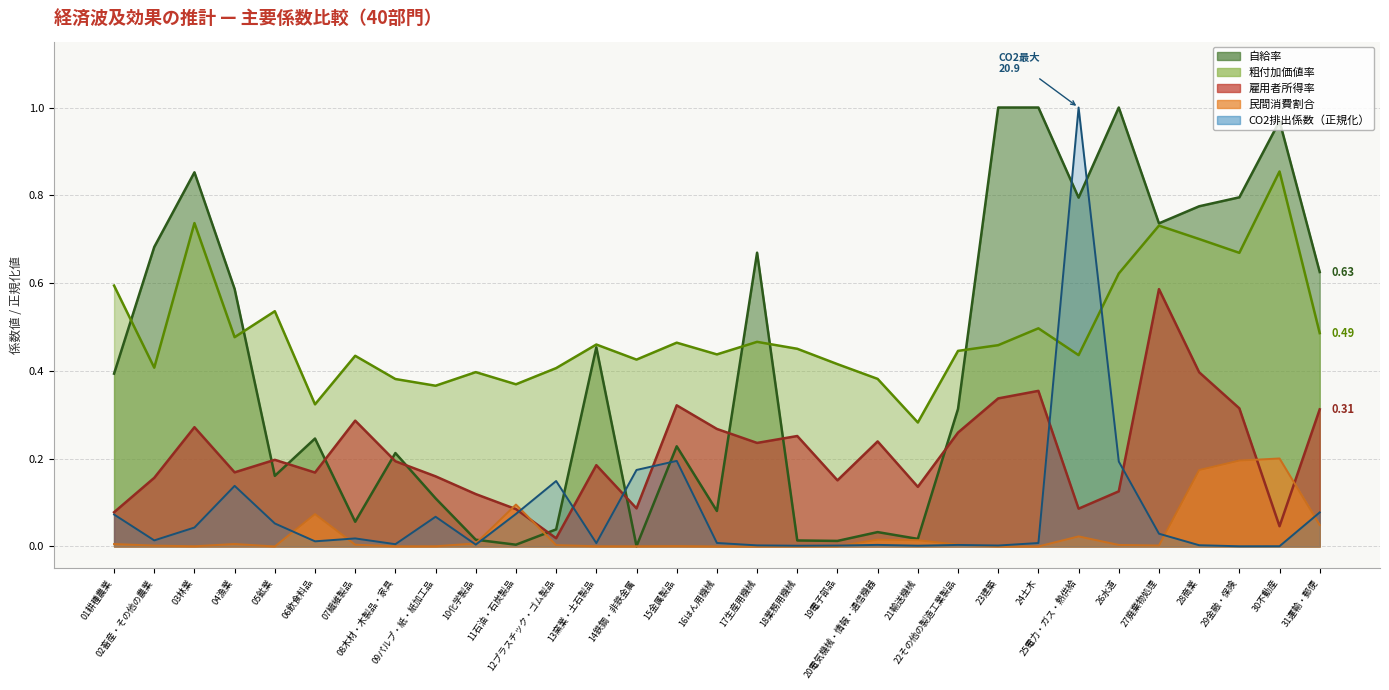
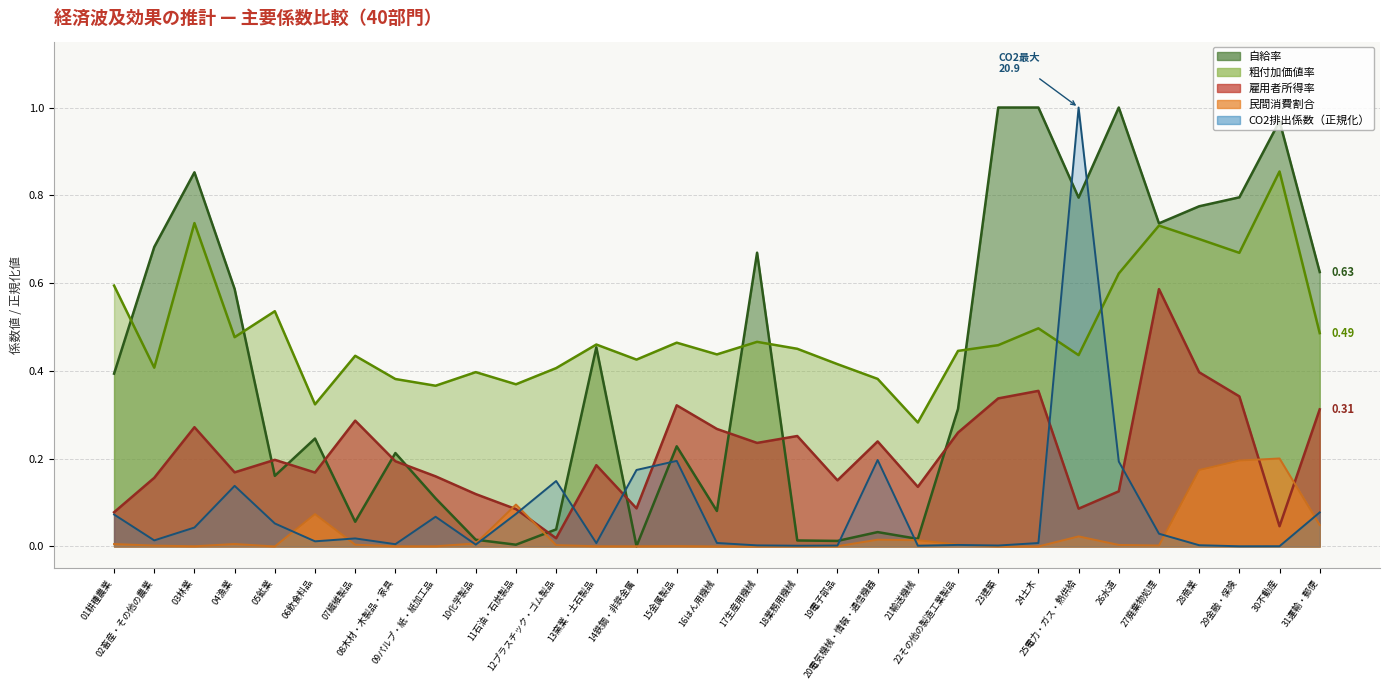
  {
    "自給率": {
      "31運輸・郵便": 0.63
    },
    "粗付加価値率": {
      "31運輸・郵便": 0.49
    },
    "雇用者所得率": {
      "02畜産・その他の農業": 0.16,
      "03林業": 0.27,
      "04漁業": 0.17,
      "05鉱業": 0.20,
      "06飲食料品": 0.17,
      "07繊維製品": 0.29,
      "08木材・木製品・家具": 0.19,
      "09パルプ・紙・紙加工品": 0.16,
      "10化学製品": 0.12,
      "11石油・石炭製品": 0.09,
      "12プラスチック・ゴム製品": 0.02,
      "13窯業・土石製品": 0.19,
      "14鉄鋼・非鉄金属": 0.09,
      "15金属製品": 0.32,
      "16はん用機械": 0.27,
      "17生産用機械": 0.24,
      "18業務用機械": 0.25,
      "19電子部品": 0.15,
      "20電気機械・情報・通信機器": 0.24,
      "21輸送機械": 0.14,
      "22その他の製造工業製品": 0.26,
      "23建築": 0.34,
      "24土木": 0.35,
      "25電力・ガス・熱供給": 0.09,
      "26水道": 0.13,
      "27廃棄物処理": 0.59,
      "28商業": 0.40,
-     "29金融・保険": 0.31,
+     "29金融・保険": 0.34,
      "30不動産": 0.05
    },
    "民間消費割合": {
      "01耕種農業": 0.01,
      "02畜産・その他の農業": 0.00,
      "03林業": 0.00,
      "04漁業": 0.01,
      "05鉱業": 0.00,
      "06飲食料品": 0.07,
      "07繊維製品": 0.00,
      "09パルプ・紙・紙加工品": 0.00,
      "11石油・石炭製品": 0.10,
      "12プラスチック・ゴム製品": 0.00,
      "13窯業・土石製品": 0.00,
      "15金属製品": 0.00,
      "16はん用機械": 0.00,
      "20電気機械・情報・通信機器": 0.02,
      "24土木": 0.00,
      "25電力・ガス・熱供給": 0.02,
      "26水道": 0.00,
      "27廃棄物処理": 0.00,
      "28商業": 0.17,
      "29金融・保険": 0.20,
      "30不動産": 0.20,
      "31運輸・郵便": 0.05
    },
    "CO2排出係数（正規化）": {
      "02畜産・その他の農業": 0.01,
      "03林業": 0.04,
      "04漁業": 0.14,
      "05鉱業": 0.05,
      "06飲食料品": 0.01,
      "07繊維製品": 0.02,
      "09パルプ・紙・紙加工品": 0.07,
      "11石油・石炭製品": 0.07,
      "12プラスチック・ゴム製品": 0.15,
      "13窯業・土石製品": 0.01,
      "14鉄鋼・非鉄金属": 0.17,
      "15金属製品": 0.19,
      "16はん用機械": 0.01,
-     "20電気機械・情報・通信機器": 0.00,
+     "20電気機械・情報・通信機器": 0.20,
      "21輸送機械": 0.00,
      "24土木": 0.01,
      "25電力・ガス・熱供給": 1.00,
      "26水道": 0.19,
      "27廃棄物処理": 0.03,
      "28商業": 0.00,
      "29金融・保険": 0.00,
      "30不動産": 0.00,
      "31運輸・郵便": 0.08
    }
  }
